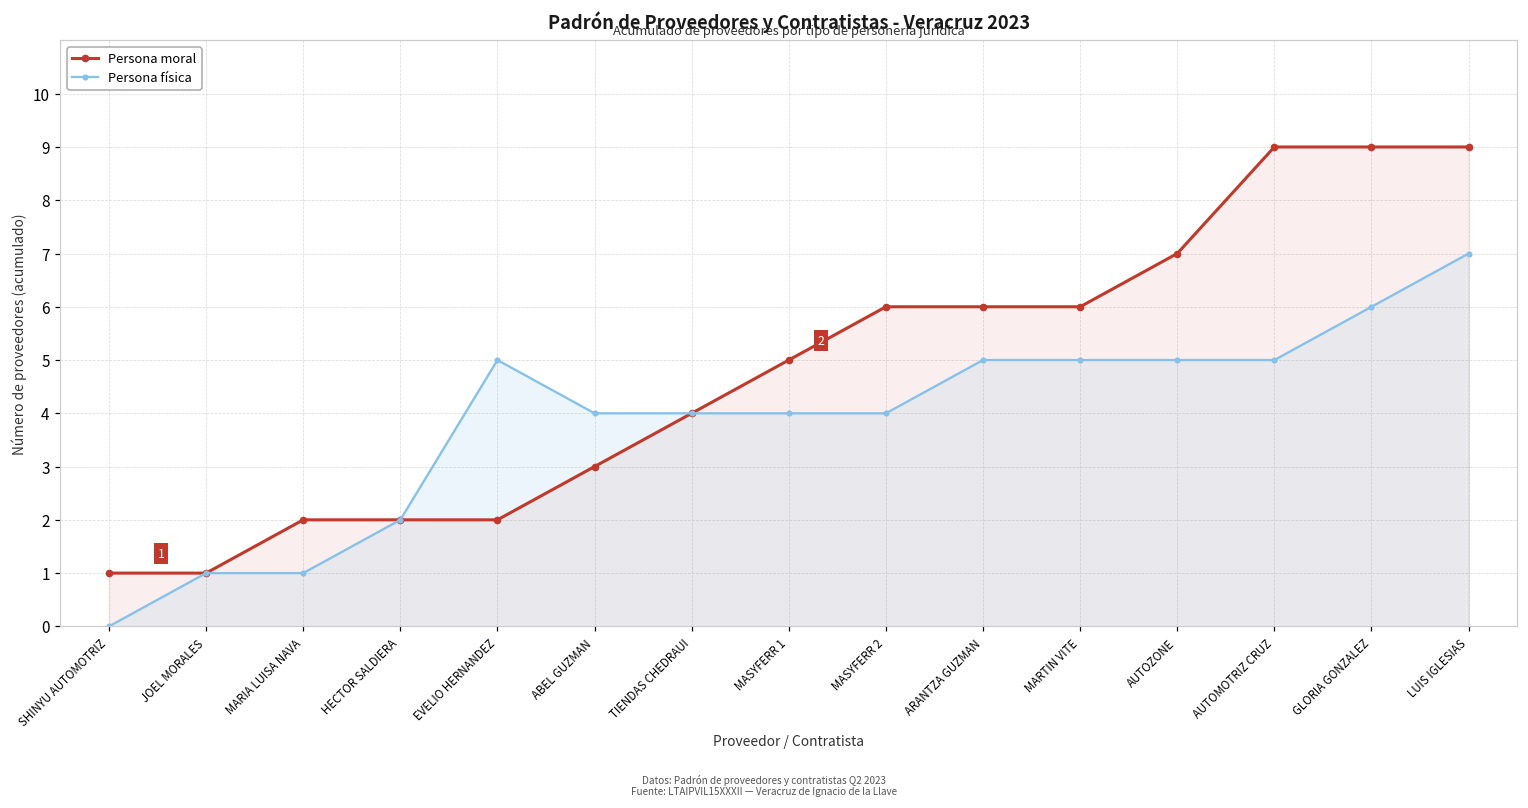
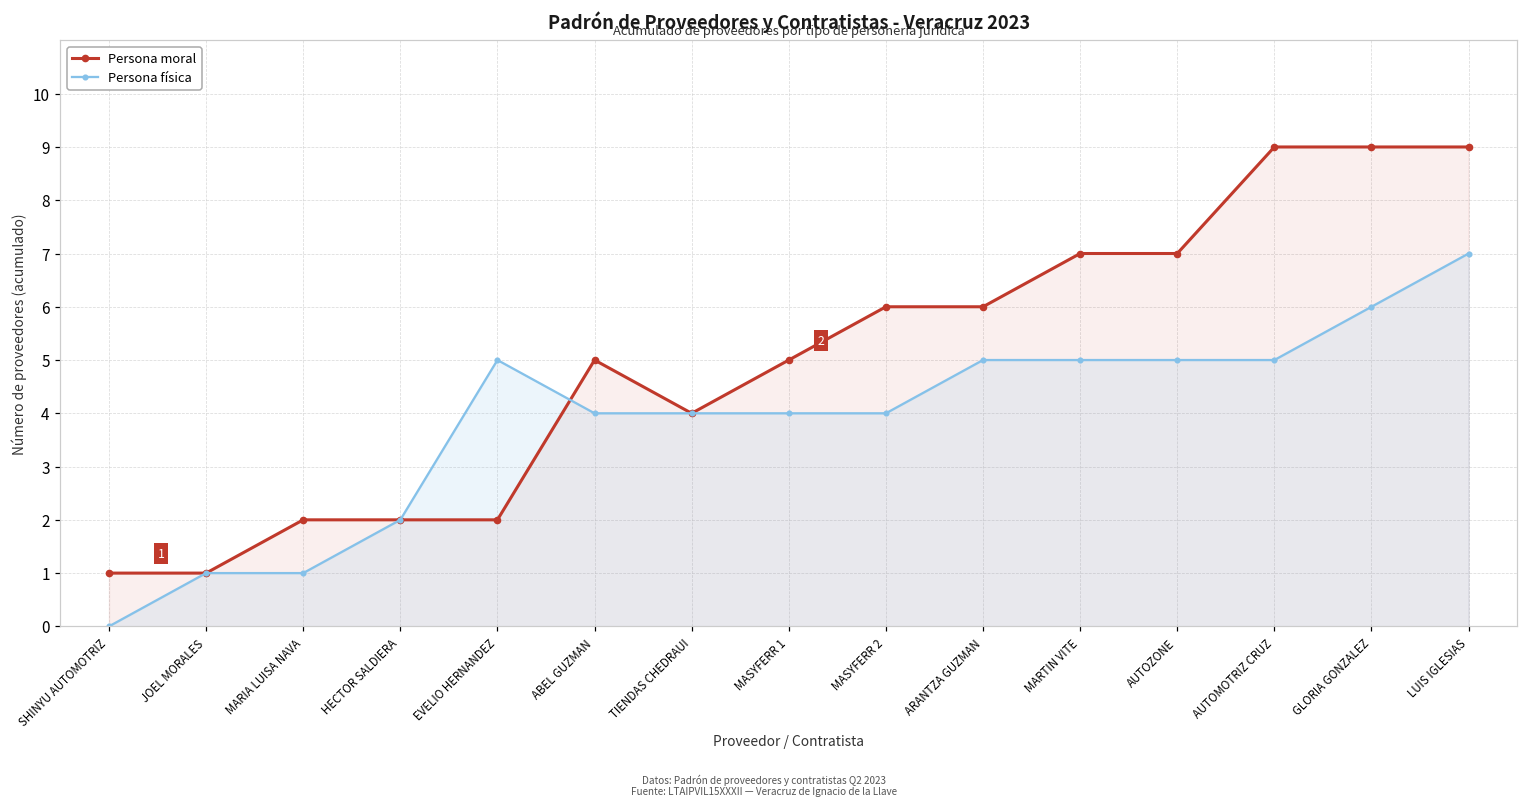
  {
    "Persona moral": {
      "SHINYU AUTOMOTRIZ": 1,
      "MARIA LUISA NAVA": 2,
      "EVELIO HERNANDEZ": 2,
-     "ABEL GUZMAN": 3,
+     "ABEL GUZMAN": 5,
      "MASYFERR 1": 5,
      "MASYFERR 2": 6,
      "ARANTZA GUZMAN": 6,
-     "MARTIN VITE": 6,
+     "MARTIN VITE": 7,
      "AUTOZONE": 7,
      "AUTOMOTRIZ CRUZ": 9,
      "GLORIA GONZALEZ": 9,
      "LUIS IGLESIAS": 9
    },
    "Persona física": {
      "SHINYU AUTOMOTRIZ": 0,
      "MARIA LUISA NAVA": 1,
      "EVELIO HERNANDEZ": 5,
      "ABEL GUZMAN": 4,
      "MASYFERR 1": 4,
      "MASYFERR 2": 4,
      "ARANTZA GUZMAN": 5,
      "MARTIN VITE": 5,
      "AUTOZONE": 5,
      "AUTOMOTRIZ CRUZ": 5,
      "GLORIA GONZALEZ": 6,
      "LUIS IGLESIAS": 7
    }
  }
